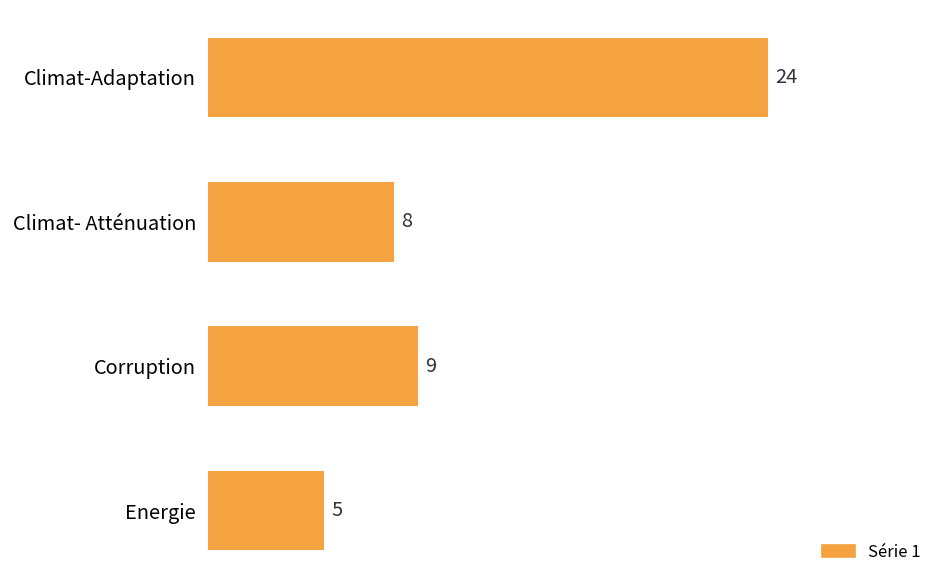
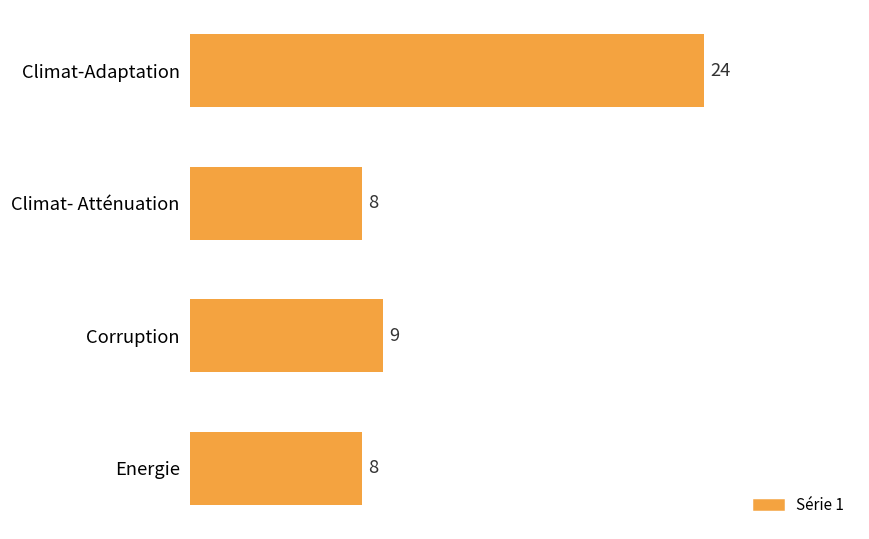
  {
    "Climat-Adaptation": 24,
    "Climat- Atténuation": 8,
    "Corruption": 9,
-   "Energie": 5
+   "Energie": 8
  }
